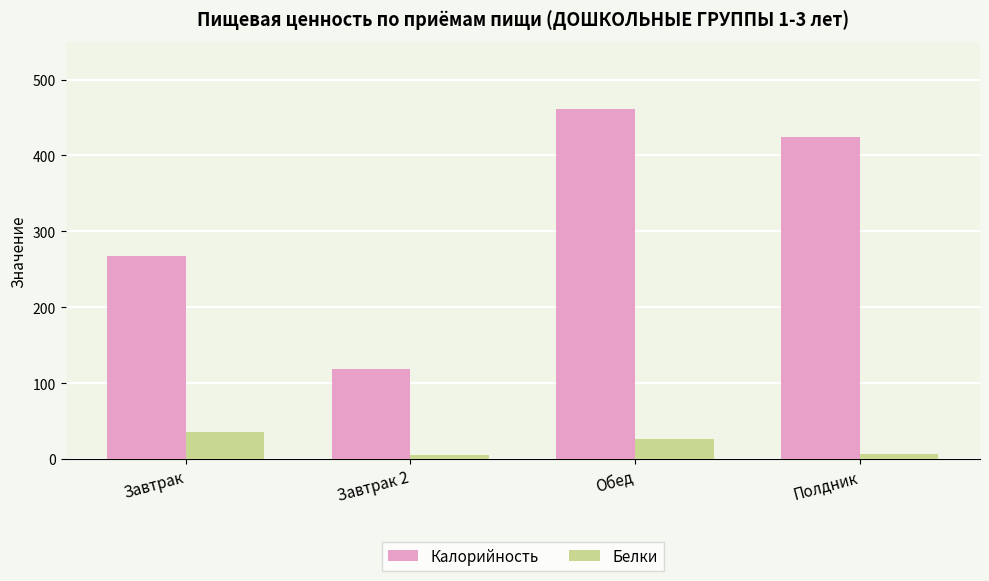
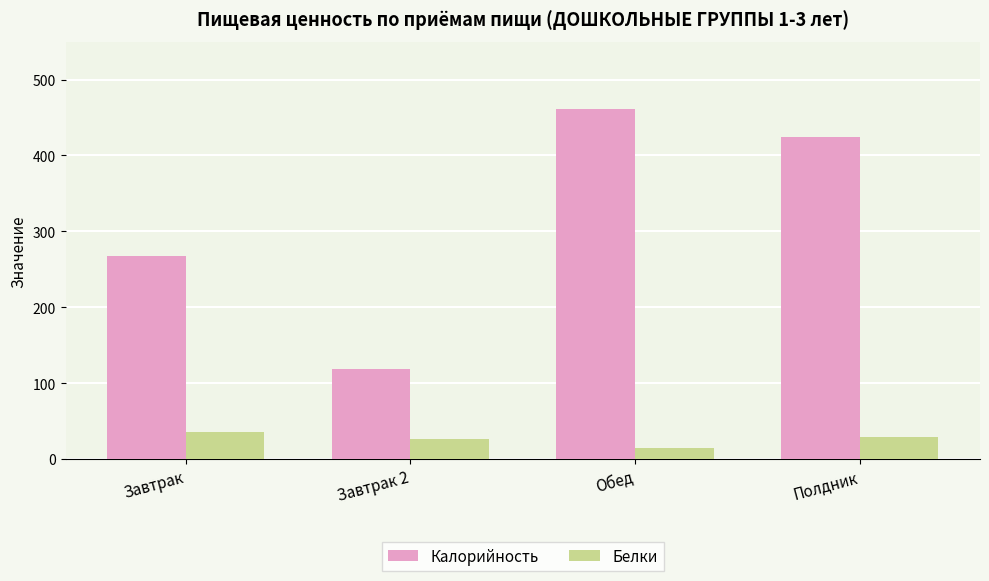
  {
    "Калорийность": {
      "Завтрак": 270,
      "Завтрак 2": 120,
      "Обед": 460,
      "Полдник": 420
    },
    "Белки": {
      "Завтрак": 40,
-     "Завтрак 2": 10,
-     "Обед": 30,
-     "Полдник": 10
+     "Завтрак 2": 30,
+     "Обед": 10,
+     "Полдник": 30
    }
  }
